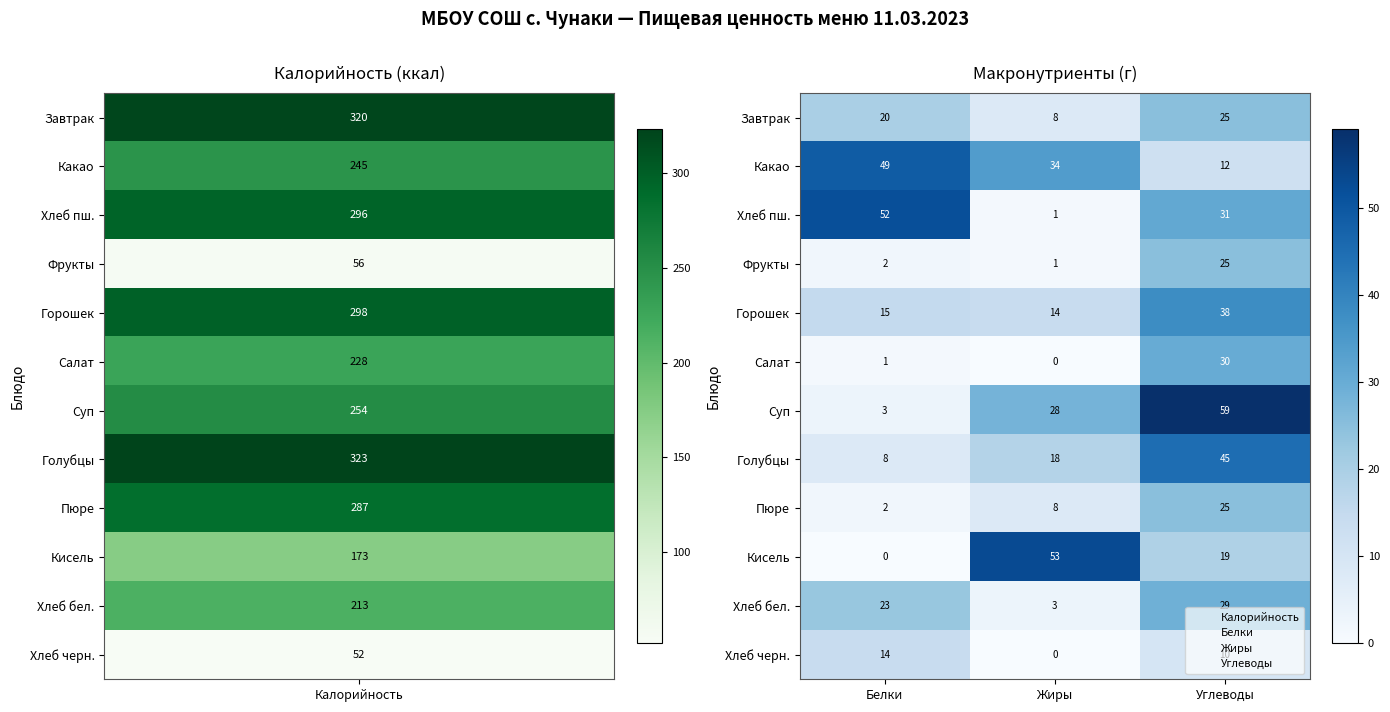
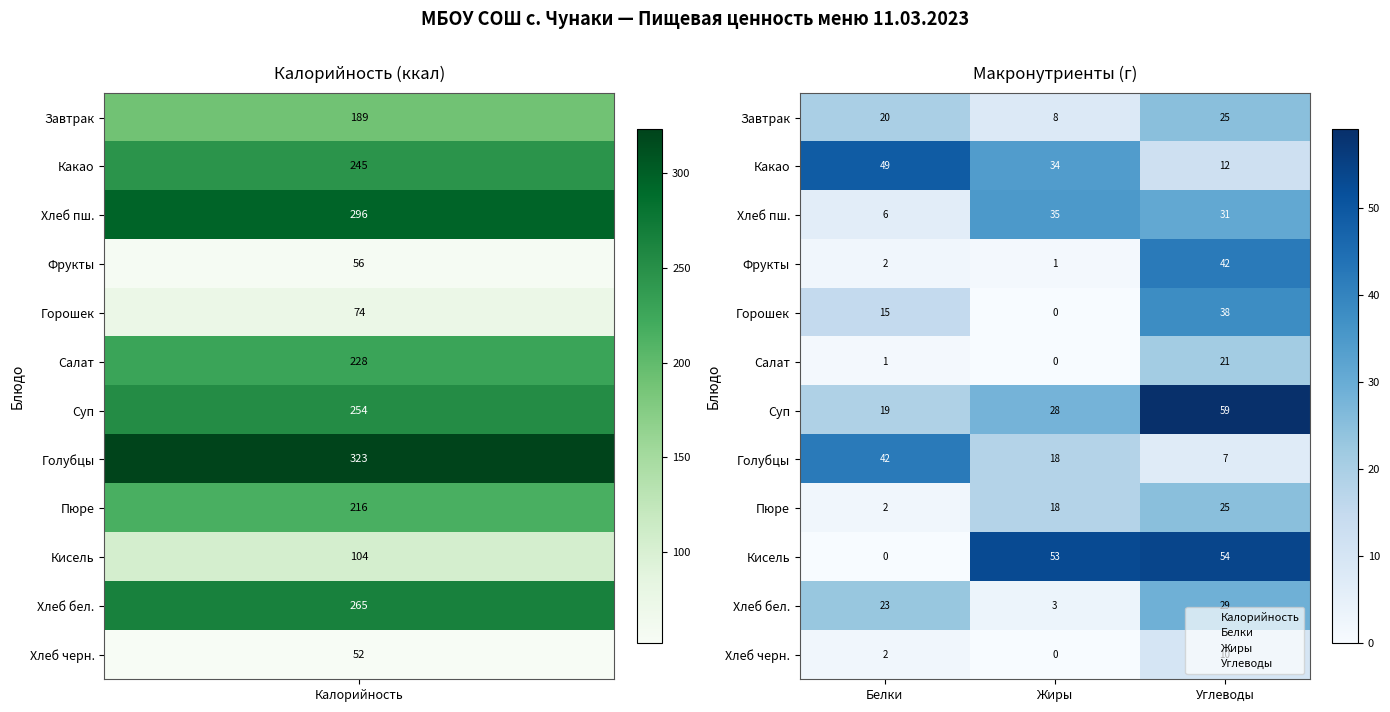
  {
    "Калорийность (ккал)": {
      "Завтрак": {
-       "Калорийность": 320
+       "Калорийность": 189
      },
      "Какао": {
        "Калорийность": 245
      },
      "Хлеб пш.": {
        "Калорийность": 296
      },
      "Фрукты": {
        "Калорийность": 56
      },
      "Горошек": {
-       "Калорийность": 298
+       "Калорийность": 74
      },
      "Салат": {
        "Калорийность": 228
      },
      "Суп": {
        "Калорийность": 254
      },
      "Голубцы": {
        "Калорийность": 323
      },
      "Пюре": {
-       "Калорийность": 287
+       "Калорийность": 216
      },
      "Кисель": {
-       "Калорийность": 173
+       "Калорийность": 104
      },
      "Хлеб бел.": {
-       "Калорийность": 213
+       "Калорийность": 265
      },
      "Хлеб черн.": {
        "Калорийность": 52
      }
    },
    "Макронутриенты (г)": {
      "Завтрак": {
        "Белки": 20,
        "Жиры": 8,
        "Углеводы": 25
      },
      "Какао": {
        "Белки": 49,
        "Жиры": 34,
        "Углеводы": 12
      },
      "Хлеб пш.": {
-       "Белки": 52,
-       "Жиры": 1,
+       "Белки": 6,
+       "Жиры": 35,
        "Углеводы": 31
      },
      "Фрукты": {
        "Белки": 2,
        "Жиры": 1,
-       "Углеводы": 25
+       "Углеводы": 42
      },
      "Горошек": {
        "Белки": 15,
-       "Жиры": 14,
+       "Жиры": 0,
        "Углеводы": 38
      },
      "Салат": {
        "Белки": 1,
        "Жиры": 0,
-       "Углеводы": 30
+       "Углеводы": 21
      },
      "Суп": {
-       "Белки": 3,
+       "Белки": 19,
        "Жиры": 28,
        "Углеводы": 59
      },
      "Голубцы": {
-       "Белки": 8,
+       "Белки": 42,
        "Жиры": 18,
-       "Углеводы": 45
+       "Углеводы": 7
      },
      "Пюре": {
        "Белки": 2,
-       "Жиры": 8,
+       "Жиры": 18,
        "Углеводы": 25
      },
      "Кисель": {
        "Белки": 0,
        "Жиры": 53,
-       "Углеводы": 19
+       "Углеводы": 54
      },
      "Хлеб бел.": {
        "Белки": 23,
        "Жиры": 3
      },
      "Хлеб черн.": {
-       "Белки": 14,
+       "Белки": 2,
        "Жиры": 0
      }
    }
  }
